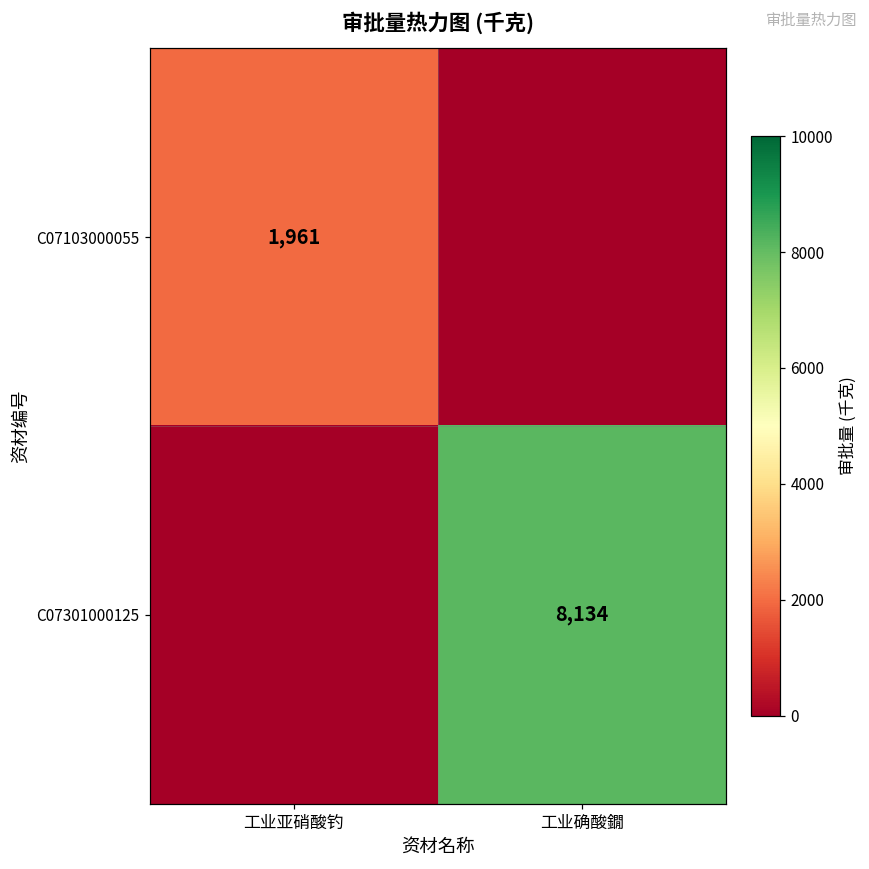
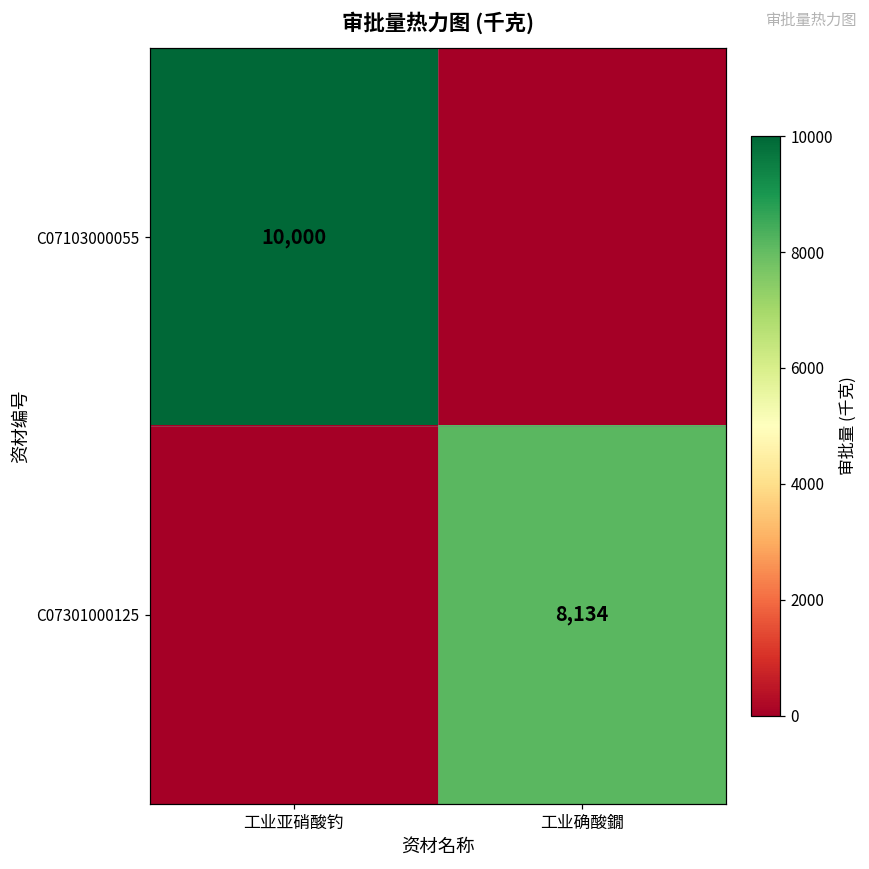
  {
    "C07103000055": {
-     "工业亚硝酸钓": "1,961"
+     "工业亚硝酸钓": "10,000"
    },
    "C07301000125": {
      "工业确酸鐗": "8,134"
    }
  }
